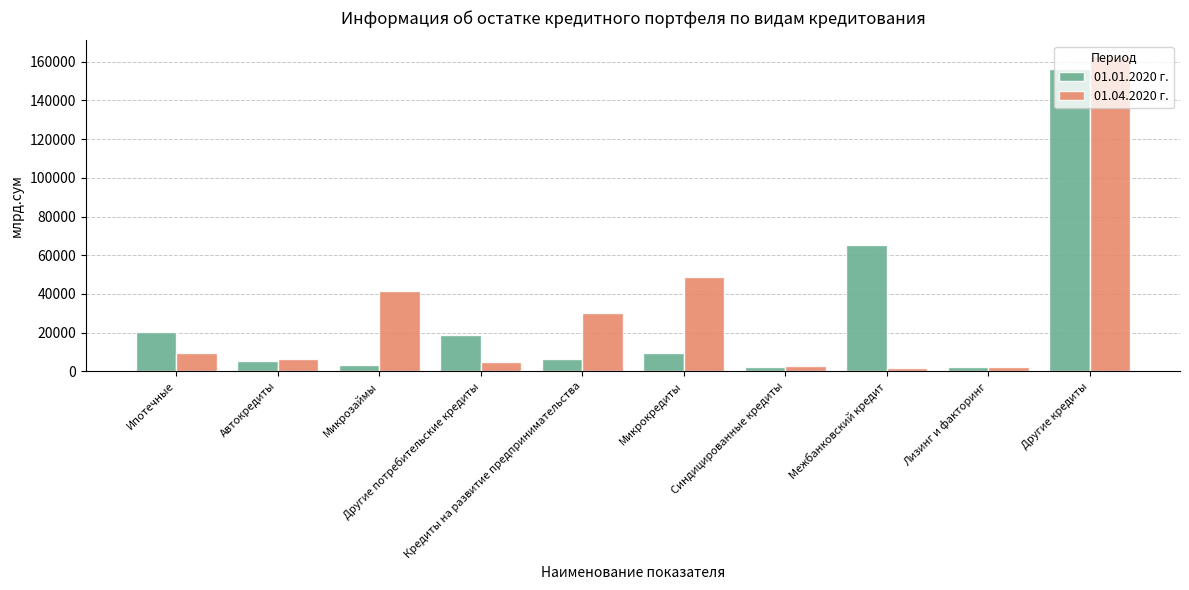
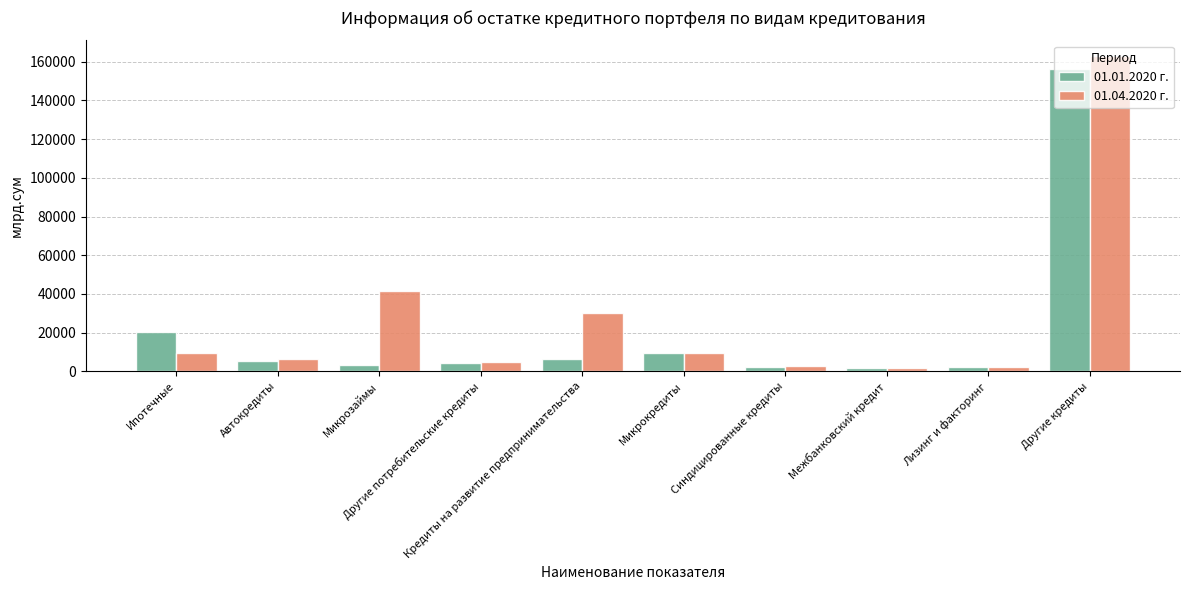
  {
    "01.01.2020 г.": {
      "Ипотечные": 20000,
      "Автокредиты": 5000,
      "Микрозаймы": 3000,
-     "Другие потребительские кредиты": 19000,
+     "Другие потребительские кредиты": 4000,
      "Кредиты на развитие предпринимательства": 6000,
      "Микрокредиты": 9000,
      "Синдицированные кредиты": 2000,
-     "Межбанковский кредит": 65000,
+     "Межбанковский кредит": 2000,
      "Лизинг и факторинг": 2000
    },
    "01.04.2020 г.": {
      "Ипотечные": 9000,
      "Автокредиты": 6000,
      "Микрозаймы": 41000,
      "Другие потребительские кредиты": 5000,
      "Кредиты на развитие предпринимательства": 30000,
-     "Микрокредиты": 49000,
+     "Микрокредиты": 9000,
      "Синдицированные кредиты": 3000,
      "Межбанковский кредит": 2000,
      "Лизинг и факторинг": 2000
    }
  }
